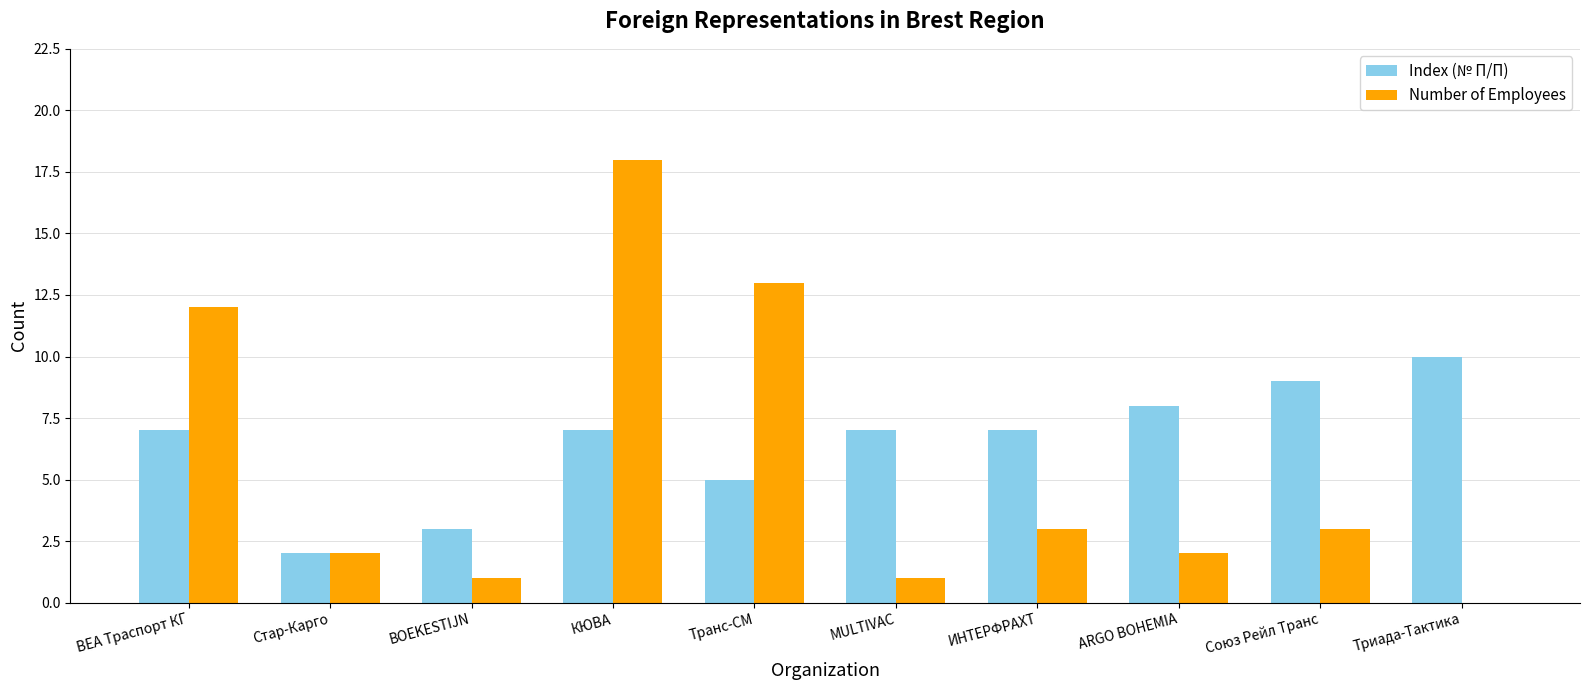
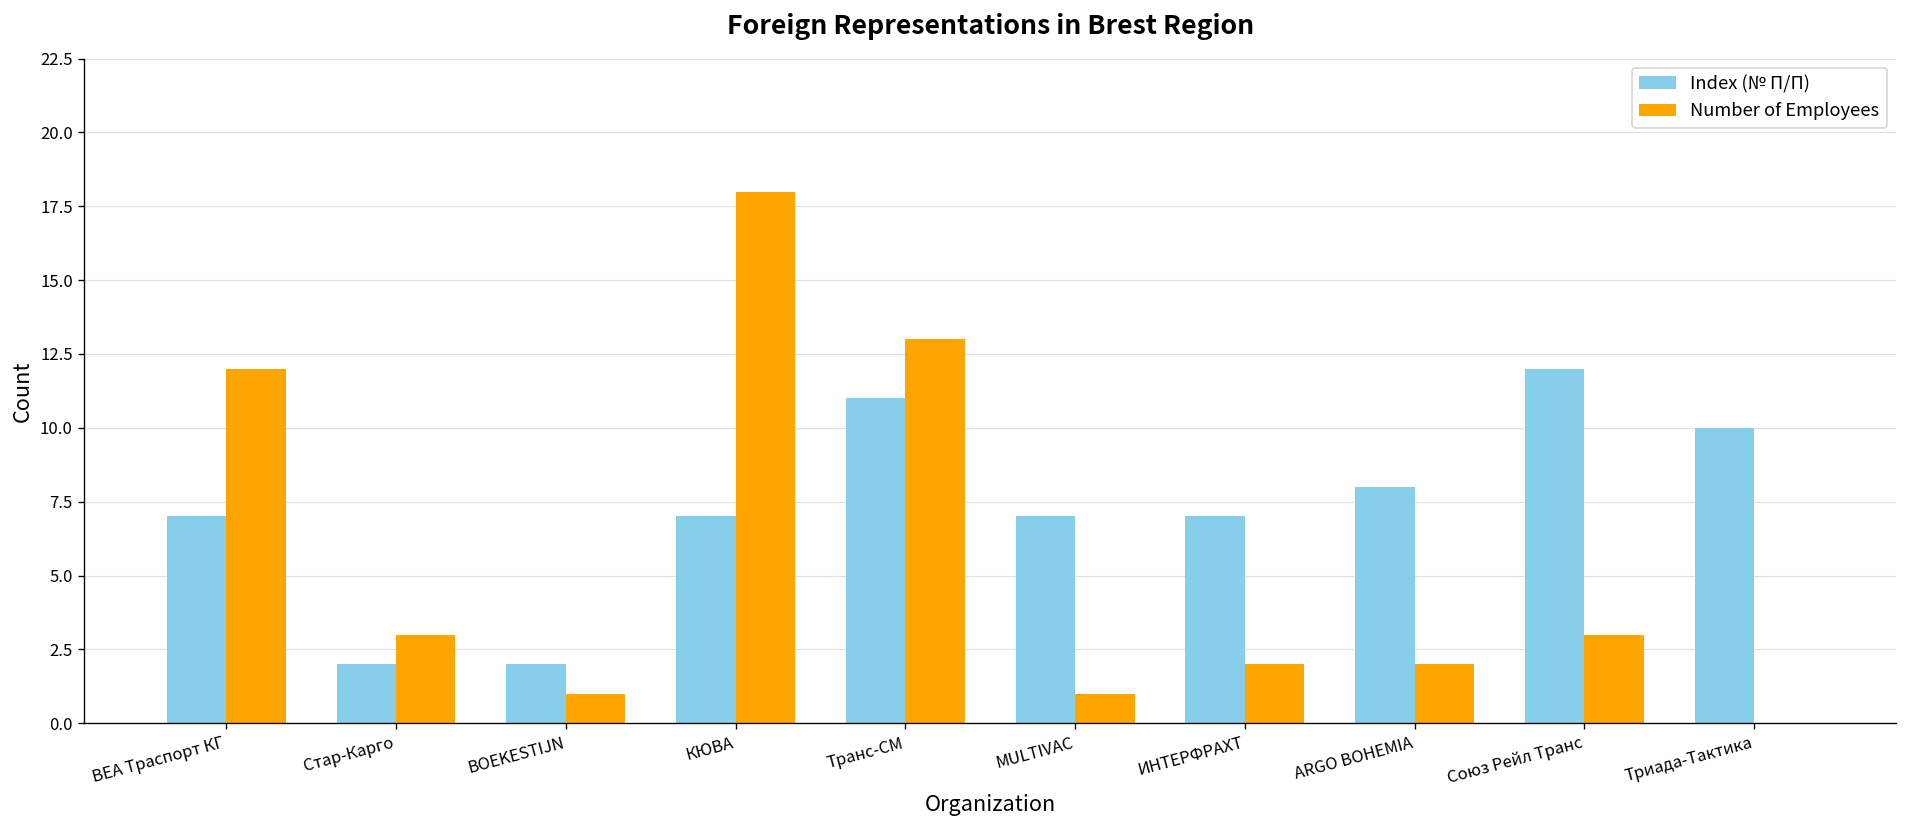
  {
    "Index (№ П/П)": {
      "ВЕА Траспорт КГ": 7,
      "Стар-Карго": 2,
-     "BOEKESTIJN": 3,
+     "BOEKESTIJN": 2,
      "КЮВА": 7,
-     "Транс-СМ": 5,
+     "Транс-СМ": 11,
      "MULTIVAC": 7,
      "ИНТЕРФРАХТ": 7,
      "ARGO BOHEMIA": 8,
-     "Союз Рейл Транс": 9,
+     "Союз Рейл Транс": 12,
      "Триада-Тактика": 10
    },
    "Number of Employees": {
      "ВЕА Траспорт КГ": 12,
-     "Стар-Карго": 2,
+     "Стар-Карго": 3,
      "BOEKESTIJN": 1,
      "КЮВА": 18,
      "Транс-СМ": 13,
      "MULTIVAC": 1,
-     "ИНТЕРФРАХТ": 3,
+     "ИНТЕРФРАХТ": 2,
      "ARGO BOHEMIA": 2,
      "Союз Рейл Транс": 3,
      "Триада-Тактика": 0
    }
  }
